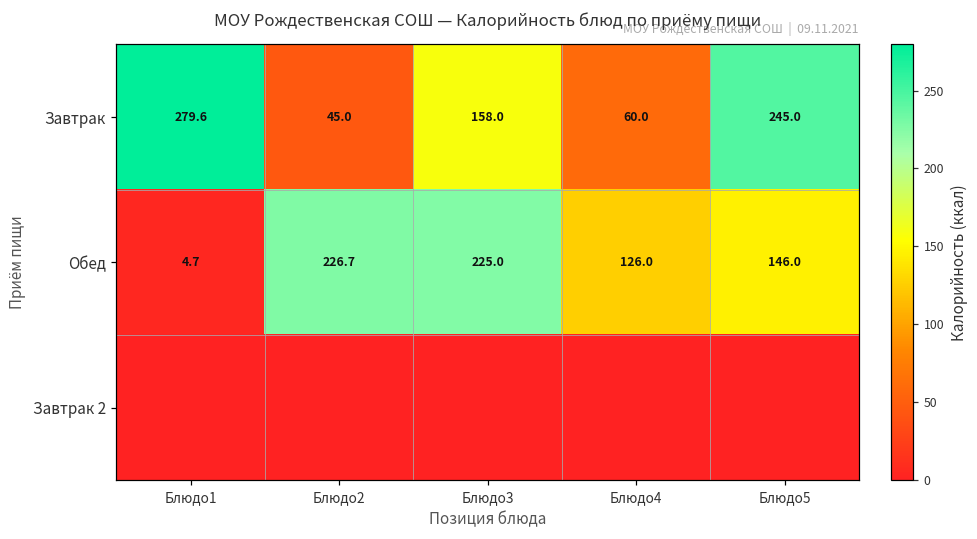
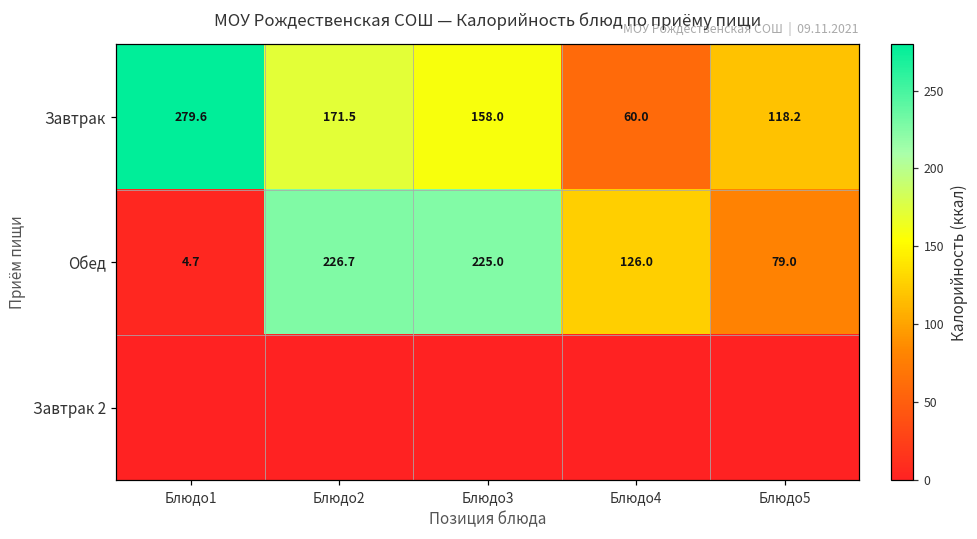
  {
    "Завтрак": {
      "Блюдо1": 279.6,
-     "Блюдо2": 45.0,
+     "Блюдо2": 171.5,
      "Блюдо3": 158.0,
      "Блюдо4": 60.0,
-     "Блюдо5": 245.0
+     "Блюдо5": 118.2
    },
    "Обед": {
      "Блюдо1": 4.7,
      "Блюдо2": 226.7,
      "Блюдо3": 225.0,
      "Блюдо4": 126.0,
-     "Блюдо5": 146.0
+     "Блюдо5": 79.0
    }
  }
